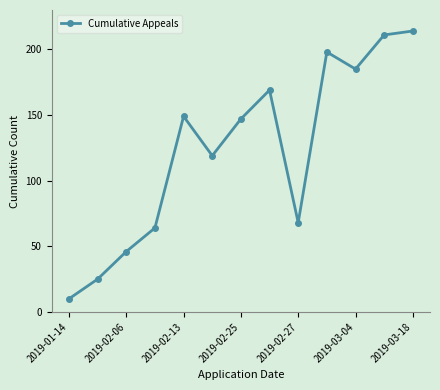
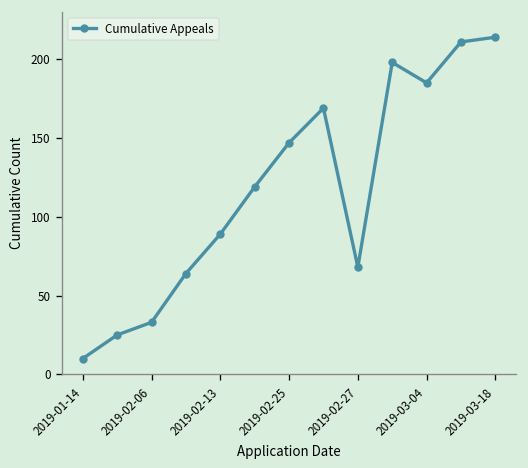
  {
    "2019-01-14": 10,
-   "2019-02-06": 46,
-   "2019-02-13": 149,
+   "2019-02-06": 33,
+   "2019-02-13": 89,
    "2019-02-25": 147,
    "2019-02-27": 68,
    "2019-03-04": 185,
    "2019-03-18": 214
  }
